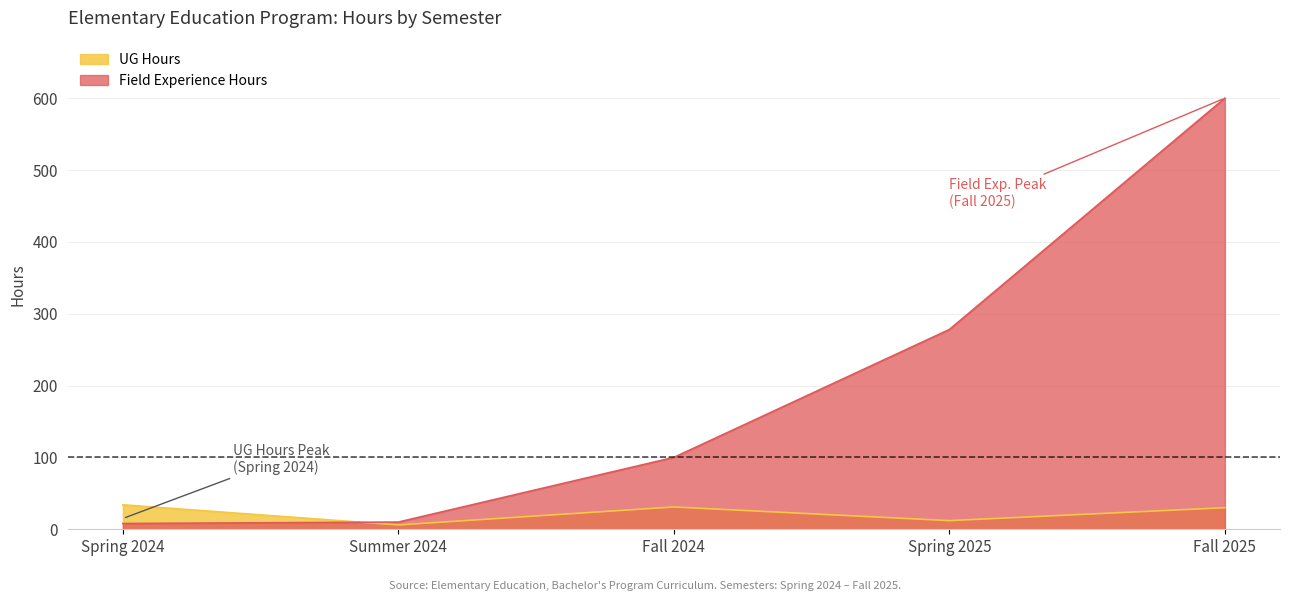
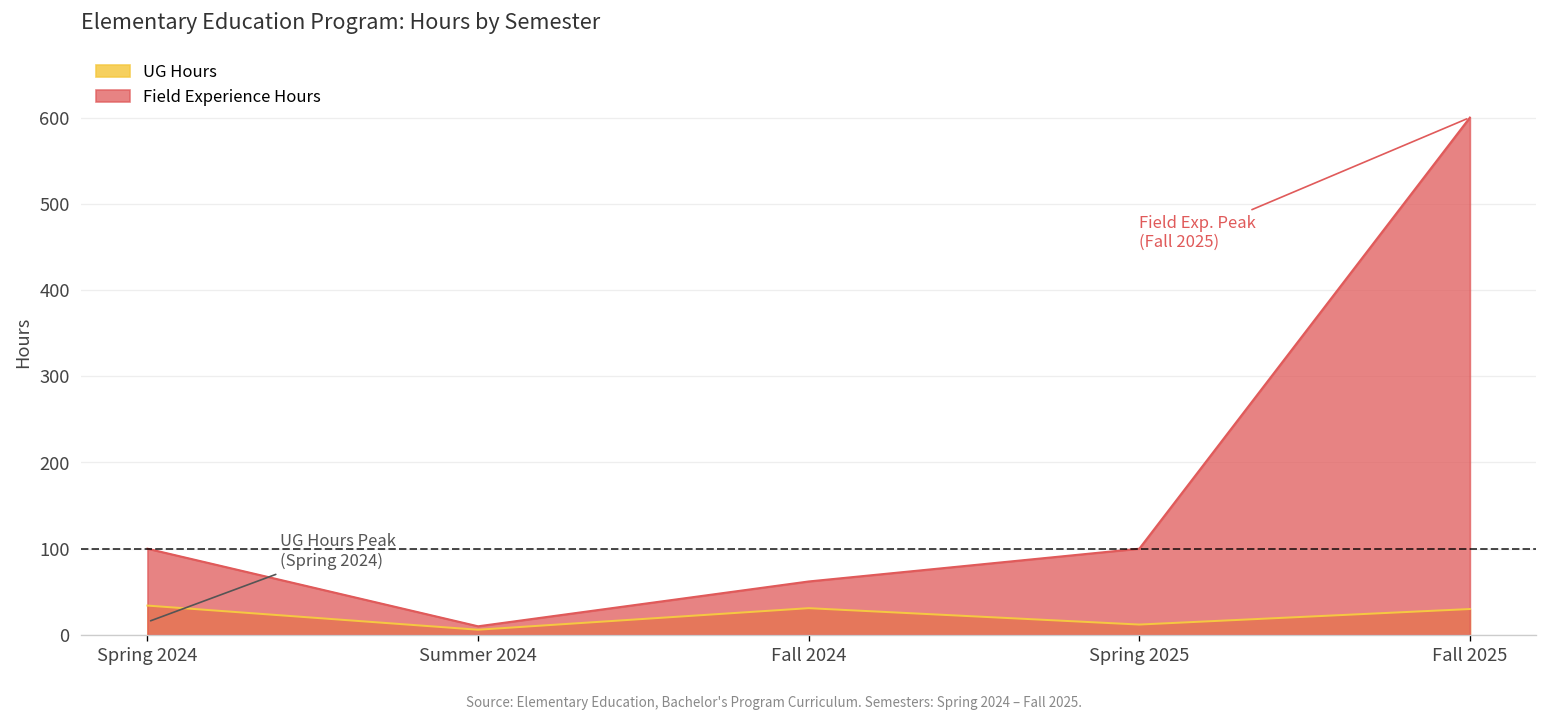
  {
    "UG Hours": {
      "Summer 2024": 10,
      "Fall 2024": 30,
      "Spring 2025": 10,
      "Fall 2025": 30
    },
    "Field Experience Hours": {
-     "Spring 2024": 10,
+     "Spring 2024": 100,
      "Summer 2024": 10,
-     "Fall 2024": 100,
-     "Spring 2025": 280
+     "Fall 2024": 60,
+     "Spring 2025": 100
    }
  }
